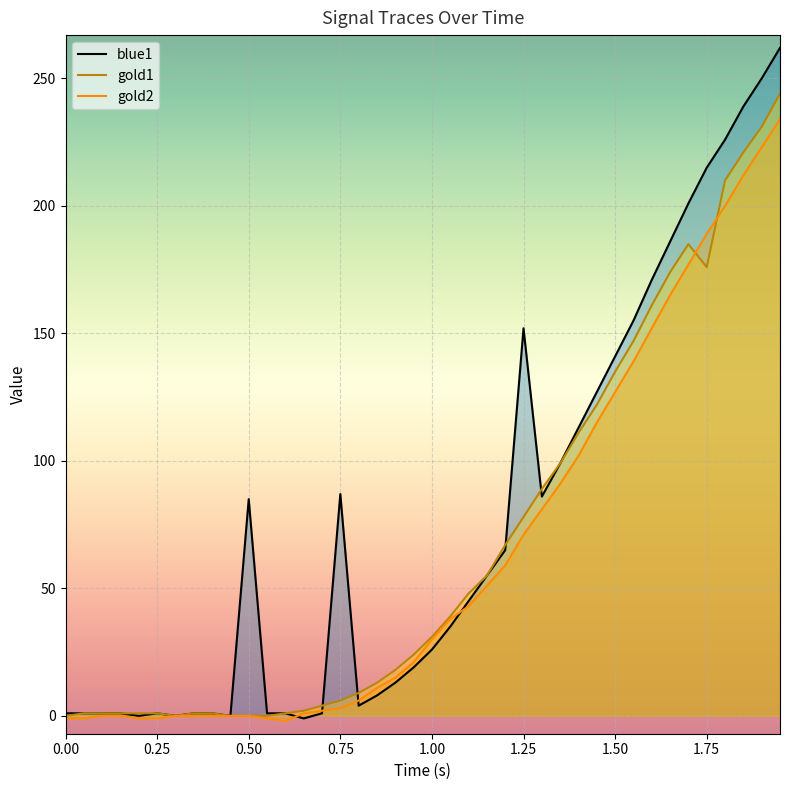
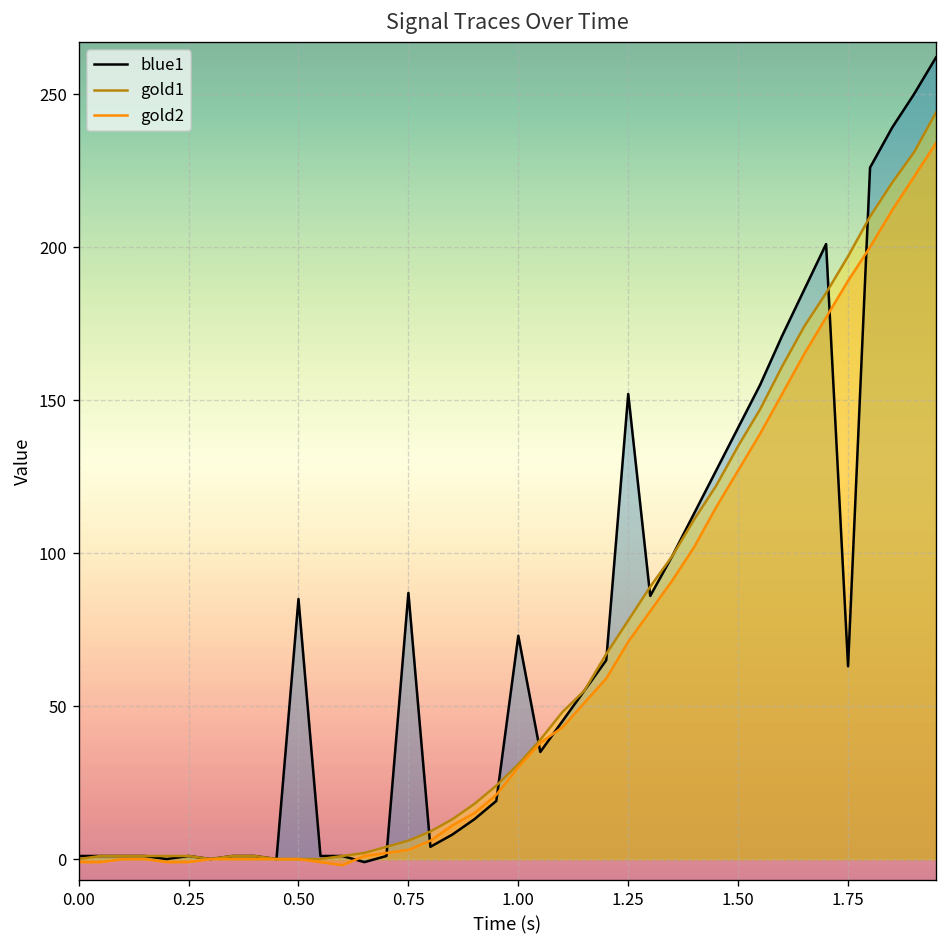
  {
    "blue1": {
-     "1.00": 26,
-     "1.75": 215
+     "1.00": 73,
+     "1.75": 63
    },
    "gold1": {
      "0.75": 6,
      "1.00": 31,
      "1.25": 78,
      "1.50": 135,
-     "1.75": 176
+     "1.75": 197
    }
  }
